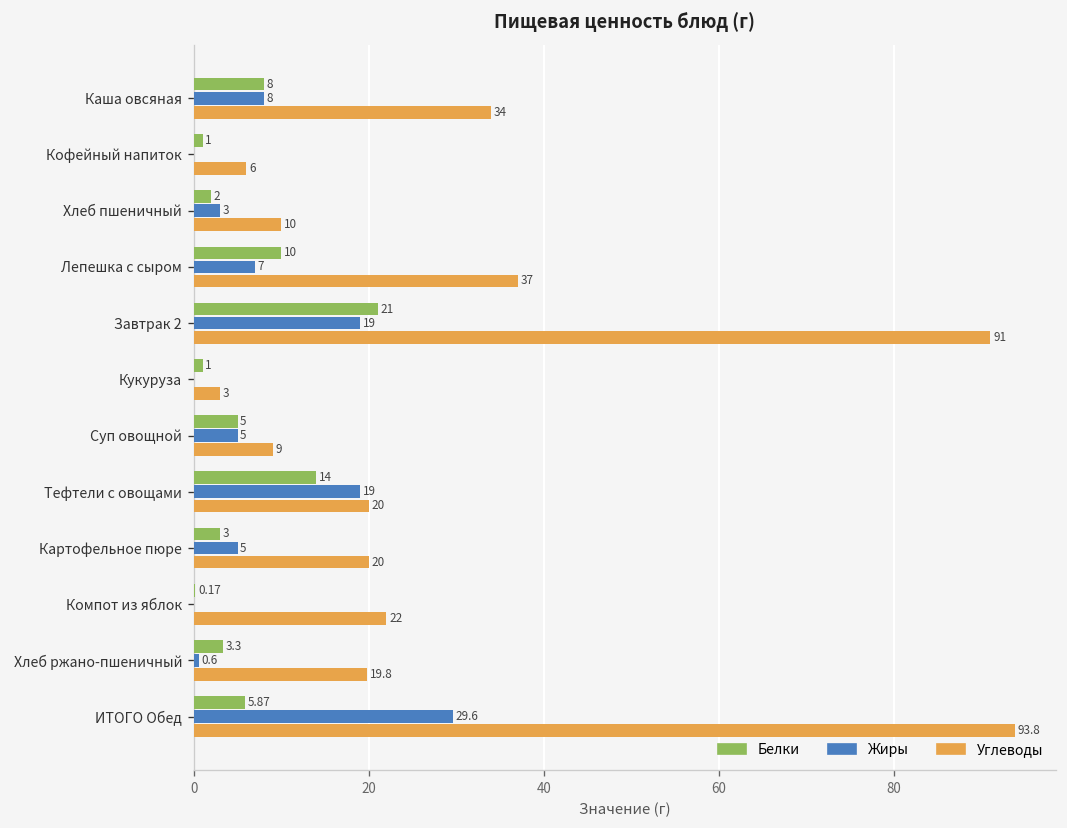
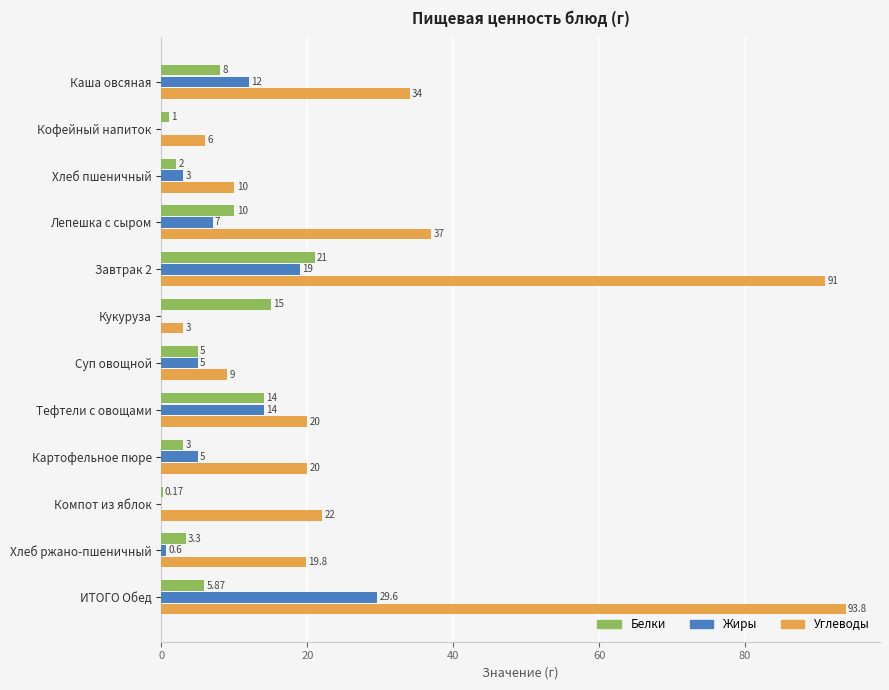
  {
    "Белки": {
      "Каша овсяная": 8,
      "Кофейный напиток": 1,
      "Хлеб пшеничный": 2,
      "Лепешка с сыром": 10,
      "Завтрак 2": 21,
-     "Кукуруза": 1,
+     "Кукуруза": 15,
      "Суп овощной": 5,
      "Тефтели с овощами": 14,
      "Картофельное пюре": 3,
      "Компот из яблок": 0.17,
      "Хлеб ржано-пшеничный": 3.3,
      "ИТОГО Обед": 5.87
    },
    "Жиры": {
-     "Каша овсяная": 8,
+     "Каша овсяная": 12,
      "Хлеб пшеничный": 3,
      "Лепешка с сыром": 7,
      "Завтрак 2": 19,
      "Суп овощной": 5,
-     "Тефтели с овощами": 19,
+     "Тефтели с овощами": 14,
      "Картофельное пюре": 5,
      "Хлеб ржано-пшеничный": 0.6,
      "ИТОГО Обед": 29.6
    },
    "Углеводы": {
      "Каша овсяная": 34,
      "Кофейный напиток": 6,
      "Хлеб пшеничный": 10,
      "Лепешка с сыром": 37,
      "Завтрак 2": 91,
      "Кукуруза": 3,
      "Суп овощной": 9,
      "Тефтели с овощами": 20,
      "Картофельное пюре": 20,
      "Компот из яблок": 22,
      "Хлеб ржано-пшеничный": 19.8,
      "ИТОГО Обед": 93.8
    }
  }
